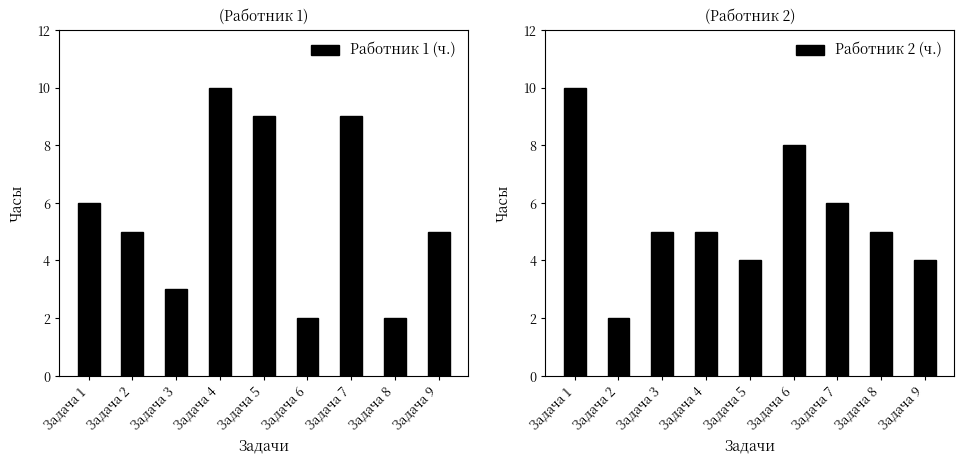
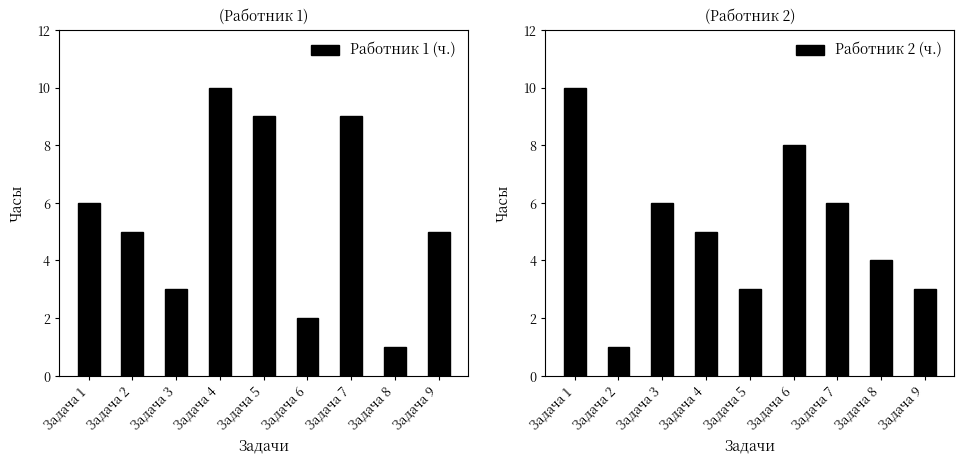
  {
    "(Работник 1)": {
      "Задача 1": 6,
      "Задача 2": 5,
      "Задача 3": 3,
      "Задача 4": 10,
      "Задача 5": 9,
      "Задача 6": 2,
      "Задача 7": 9,
-     "Задача 8": 2,
+     "Задача 8": 1,
      "Задача 9": 5
    },
    "(Работник 2)": {
      "Задача 1": 10,
-     "Задача 2": 2,
-     "Задача 3": 5,
+     "Задача 2": 1,
+     "Задача 3": 6,
      "Задача 4": 5,
-     "Задача 5": 4,
+     "Задача 5": 3,
      "Задача 6": 8,
      "Задача 7": 6,
-     "Задача 8": 5,
-     "Задача 9": 4
+     "Задача 8": 4,
+     "Задача 9": 3
    }
  }
